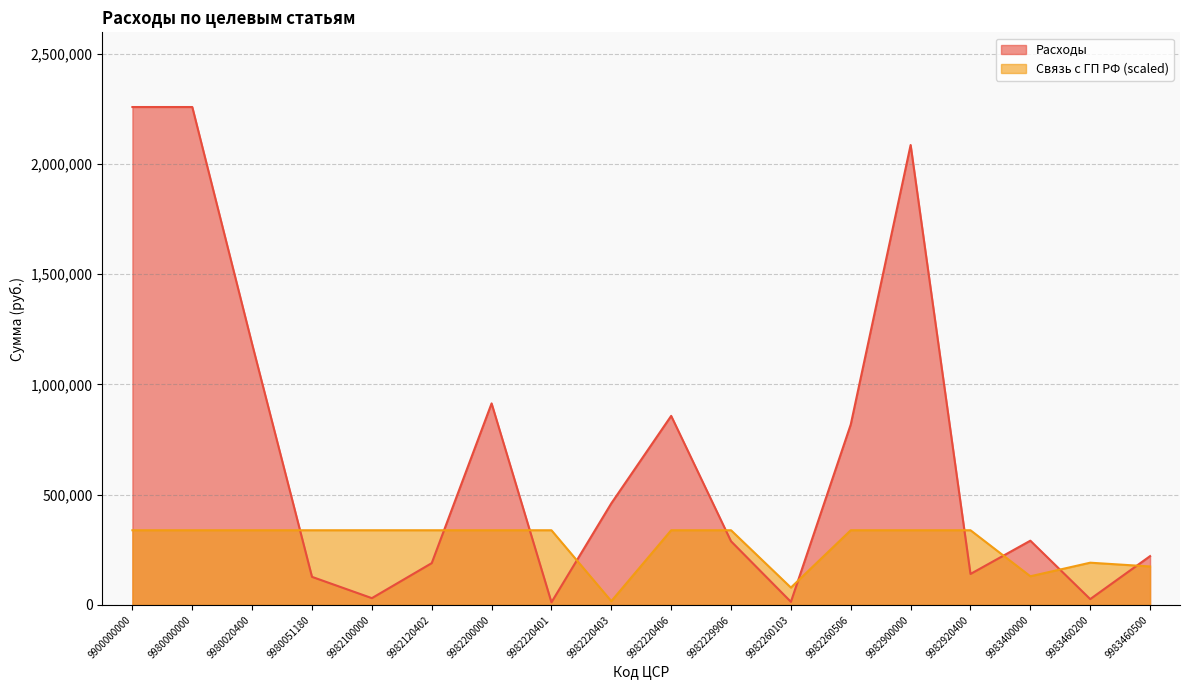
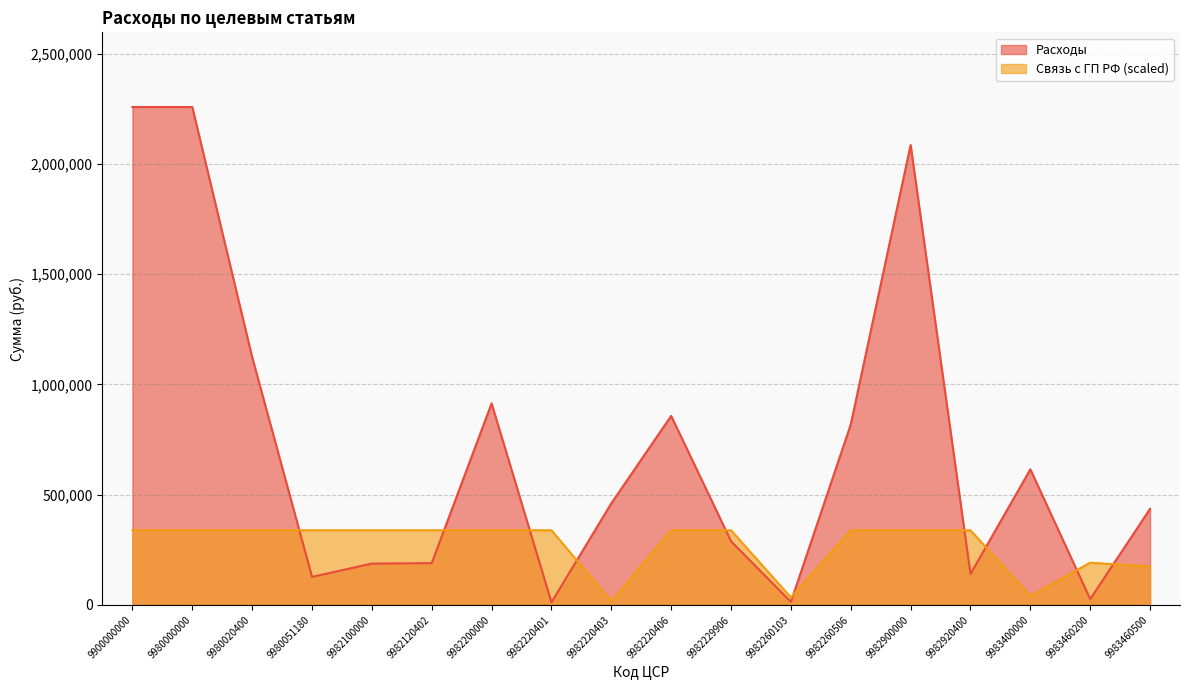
  {
    "Расходы": {
      "9900000000": "2,260,000",
      "9980000000": "2,260,000",
-     "9980020400": "1,180,000",
+     "9980020400": "1,120,000",
      "9980051180": "130,000",
-     "9982100000": "30,000",
+     "9982100000": "190,000",
      "9982120402": "190,000",
      "9982200000": "910,000",
      "9982220401": "10,000",
      "9982220403": "460,000",
      "9982220406": "860,000",
      "9982229906": "290,000",
      "9982260103": "10,000",
      "9982260506": "820,000",
      "9982900000": "2,090,000",
      "9982920400": "140,000",
-     "9983400000": "290,000",
+     "9983400000": "610,000",
      "9983460200": "30,000",
-     "9983460500": "220,000"
+     "9983460500": "440,000"
    },
    "Связь с ГП РФ (scaled)": {
      "9900000000": "340,000",
      "9980000000": "340,000",
      "9980020400": "340,000",
      "9980051180": "340,000",
      "9982100000": "340,000",
      "9982120402": "340,000",
      "9982200000": "340,000",
      "9982220401": "340,000",
      "9982220403": "20,000",
      "9982220406": "340,000",
      "9982229906": "340,000",
-     "9982260103": "80,000",
+     "9982260103": "30,000",
      "9982260506": "340,000",
      "9982900000": "340,000",
      "9982920400": "340,000",
-     "9983400000": "130,000",
+     "9983400000": "40,000",
      "9983460200": "190,000",
      "9983460500": "170,000"
    }
  }
